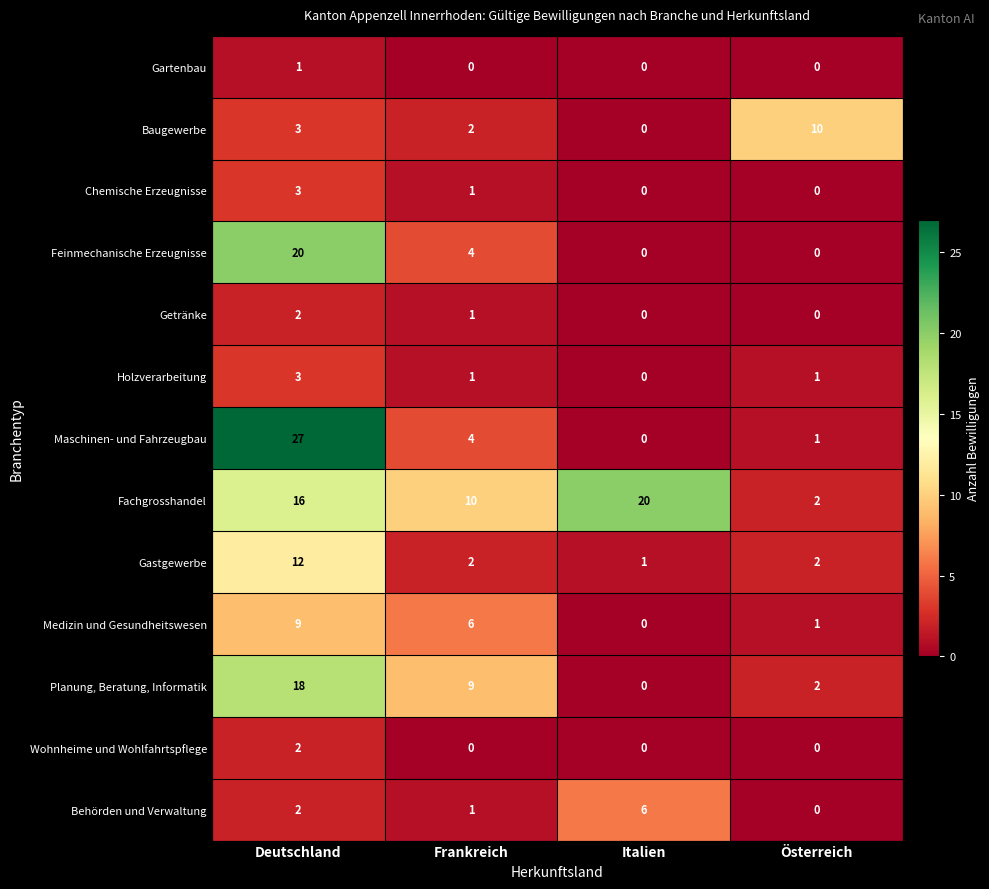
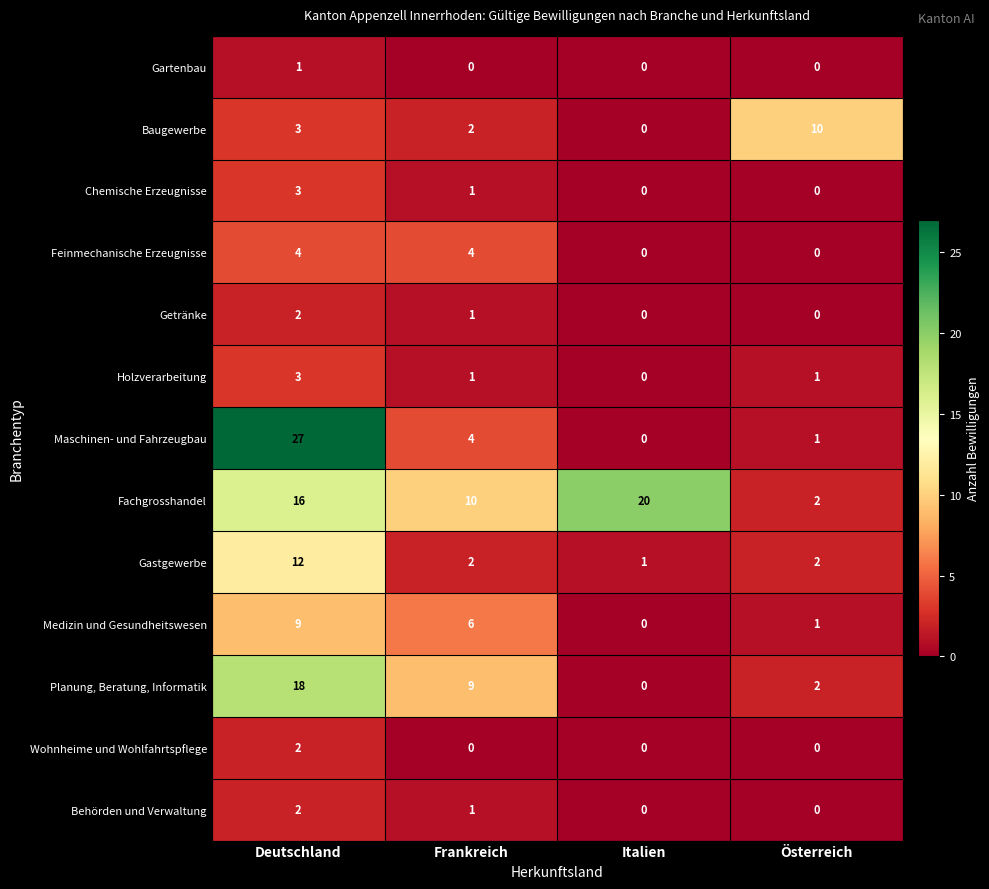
  {
    "Gartenbau": {
      "Deutschland": 1,
      "Frankreich": 0,
      "Italien": 0,
      "Österreich": 0
    },
    "Baugewerbe": {
      "Deutschland": 3,
      "Frankreich": 2,
      "Italien": 0,
      "Österreich": 10
    },
    "Chemische Erzeugnisse": {
      "Deutschland": 3,
      "Frankreich": 1,
      "Italien": 0,
      "Österreich": 0
    },
    "Feinmechanische Erzeugnisse": {
-     "Deutschland": 20,
+     "Deutschland": 4,
      "Frankreich": 4,
      "Italien": 0,
      "Österreich": 0
    },
    "Getränke": {
      "Deutschland": 2,
      "Frankreich": 1,
      "Italien": 0,
      "Österreich": 0
    },
    "Holzverarbeitung": {
      "Deutschland": 3,
      "Frankreich": 1,
      "Italien": 0,
      "Österreich": 1
    },
    "Maschinen- und Fahrzeugbau": {
      "Deutschland": 27,
      "Frankreich": 4,
      "Italien": 0,
      "Österreich": 1
    },
    "Fachgrosshandel": {
      "Deutschland": 16,
      "Frankreich": 10,
      "Italien": 20,
      "Österreich": 2
    },
    "Gastgewerbe": {
      "Deutschland": 12,
      "Frankreich": 2,
      "Italien": 1,
      "Österreich": 2
    },
    "Medizin und Gesundheitswesen": {
      "Deutschland": 9,
      "Frankreich": 6,
      "Italien": 0,
      "Österreich": 1
    },
    "Planung, Beratung, Informatik": {
      "Deutschland": 18,
      "Frankreich": 9,
      "Italien": 0,
      "Österreich": 2
    },
    "Wohnheime und Wohlfahrtspflege": {
      "Deutschland": 2,
      "Frankreich": 0,
      "Italien": 0,
      "Österreich": 0
    },
    "Behörden und Verwaltung": {
      "Deutschland": 2,
      "Frankreich": 1,
-     "Italien": 6,
+     "Italien": 0,
      "Österreich": 0
    }
  }
